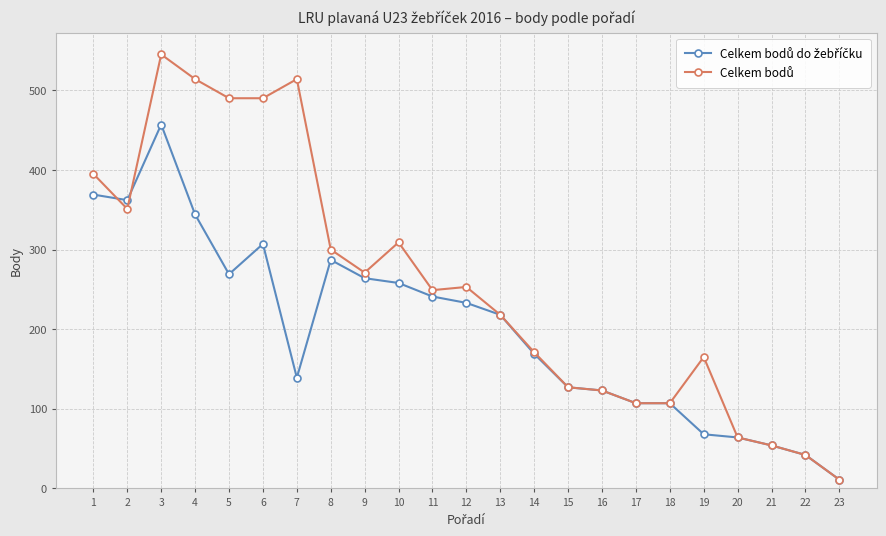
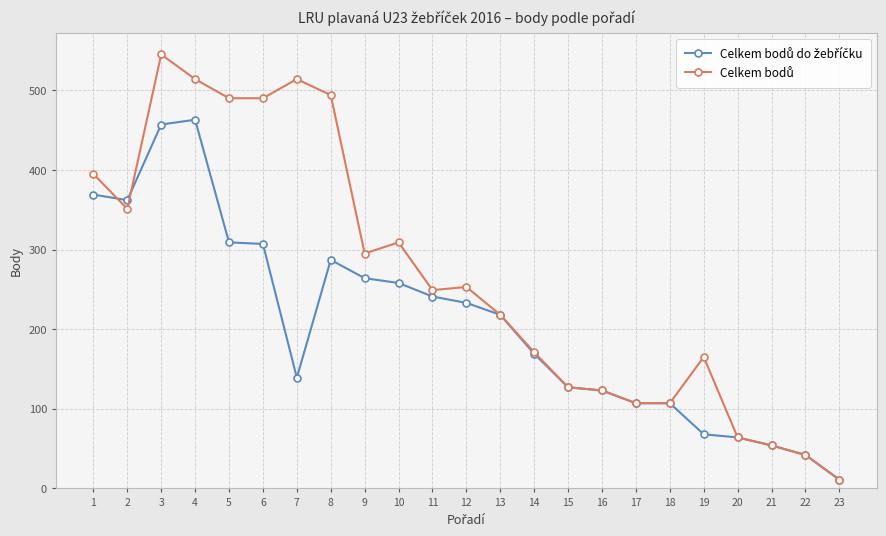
  {
    "Celkem bodů do žebříčku": {
      "1": 370,
      "2": 360,
      "3": 460,
-     "4": 340,
-     "5": 270,
+     "4": 460,
+     "5": 310,
      "6": 310,
      "7": 140,
      "8": 290,
      "9": 260,
      "10": 260,
      "11": 240,
      "12": 230,
      "19": 70
    },
    "Celkem bodů": {
      "1": 400,
      "2": 350,
      "3": 550,
      "4": 510,
      "5": 490,
      "6": 490,
      "7": 510,
-     "8": 300,
-     "9": 270,
+     "8": 490,
+     "9": 300,
      "10": 310,
      "11": 250,
      "12": 250,
      "19": 170
    }
  }
